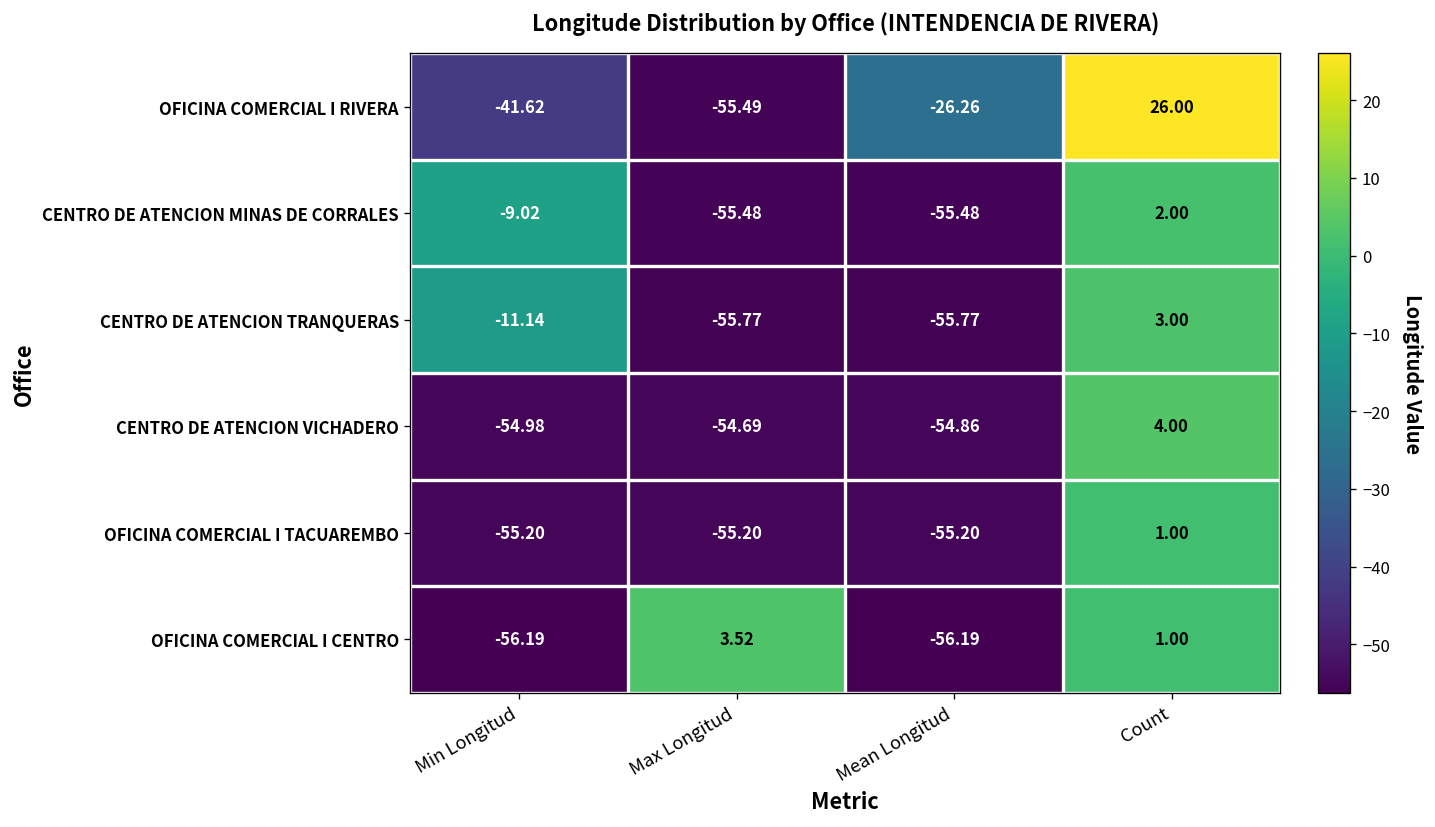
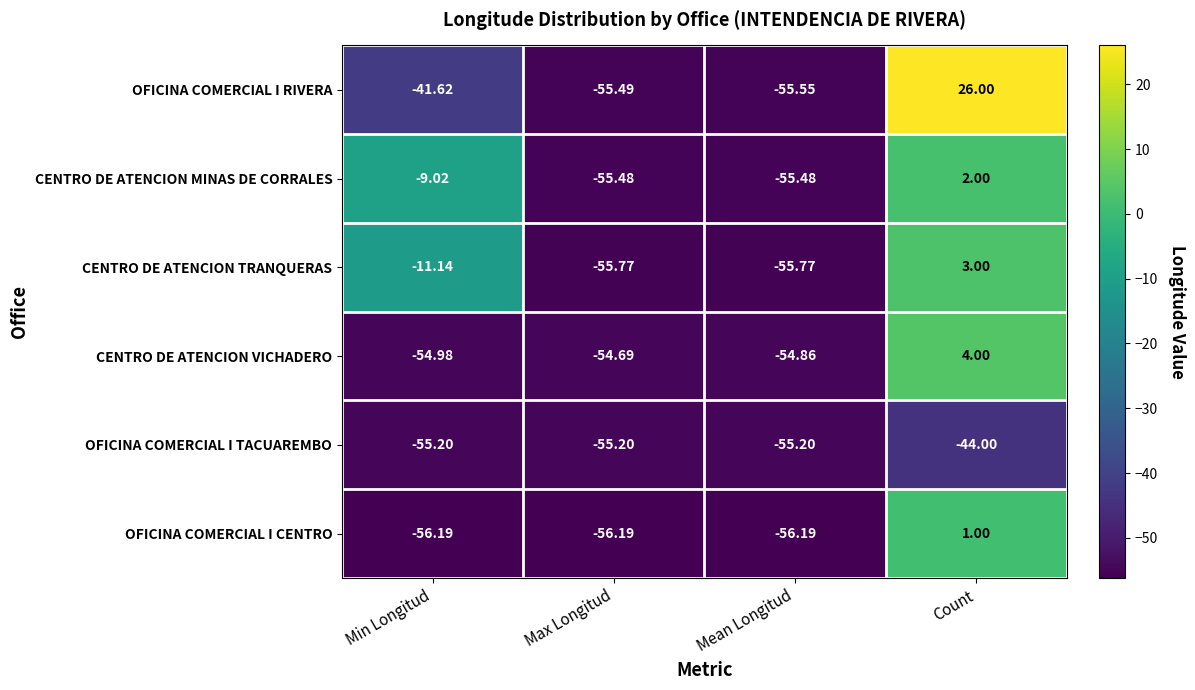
  {
    "OFICINA COMERCIAL I RIVERA": {
      "Min Longitud": -41.62,
      "Max Longitud": -55.49,
-     "Mean Longitud": -26.26,
+     "Mean Longitud": -55.55,
      "Count": 26.00
    },
    "CENTRO DE ATENCION MINAS DE CORRALES": {
      "Min Longitud": -9.02,
      "Max Longitud": -55.48,
      "Mean Longitud": -55.48,
      "Count": 2.00
    },
    "CENTRO DE ATENCION TRANQUERAS": {
      "Min Longitud": -11.14,
      "Max Longitud": -55.77,
      "Mean Longitud": -55.77,
      "Count": 3.00
    },
    "CENTRO DE ATENCION VICHADERO": {
      "Min Longitud": -54.98,
      "Max Longitud": -54.69,
      "Mean Longitud": -54.86,
      "Count": 4.00
    },
    "OFICINA COMERCIAL I TACUAREMBO": {
      "Min Longitud": -55.20,
      "Max Longitud": -55.20,
      "Mean Longitud": -55.20,
-     "Count": 1.00
+     "Count": -44.00
    },
    "OFICINA COMERCIAL I CENTRO": {
      "Min Longitud": -56.19,
-     "Max Longitud": 3.52,
+     "Max Longitud": -56.19,
      "Mean Longitud": -56.19,
      "Count": 1.00
    }
  }
